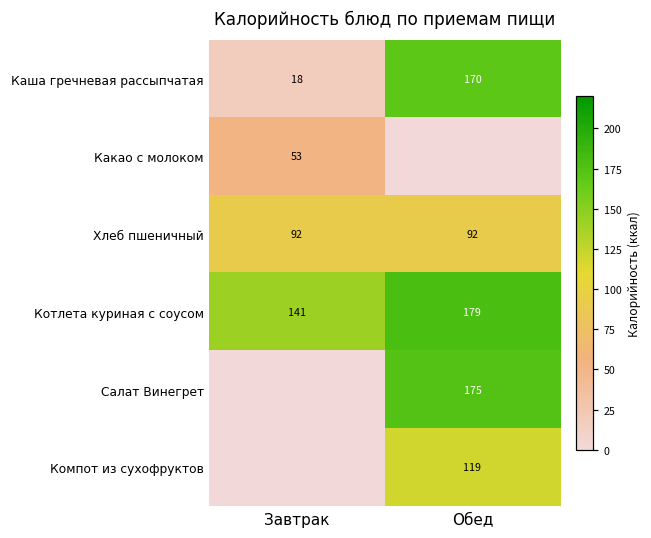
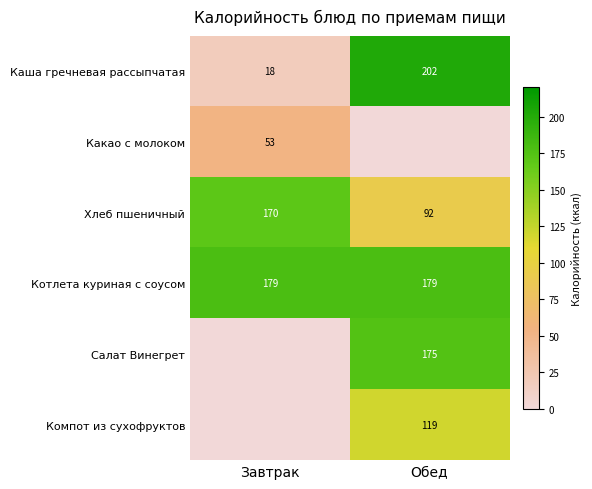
  {
    "Каша гречневая рассыпчатая": {
      "Завтрак": 18,
-     "Обед": 170
+     "Обед": 202
    },
    "Какао с молоком": {
      "Завтрак": 53
    },
    "Хлеб пшеничный": {
-     "Завтрак": 92,
+     "Завтрак": 170,
      "Обед": 92
    },
    "Котлета куриная с соусом": {
-     "Завтрак": 141,
+     "Завтрак": 179,
      "Обед": 179
    },
    "Салат Винегрет": {
      "Обед": 175
    },
    "Компот из сухофруктов": {
      "Обед": 119
    }
  }
